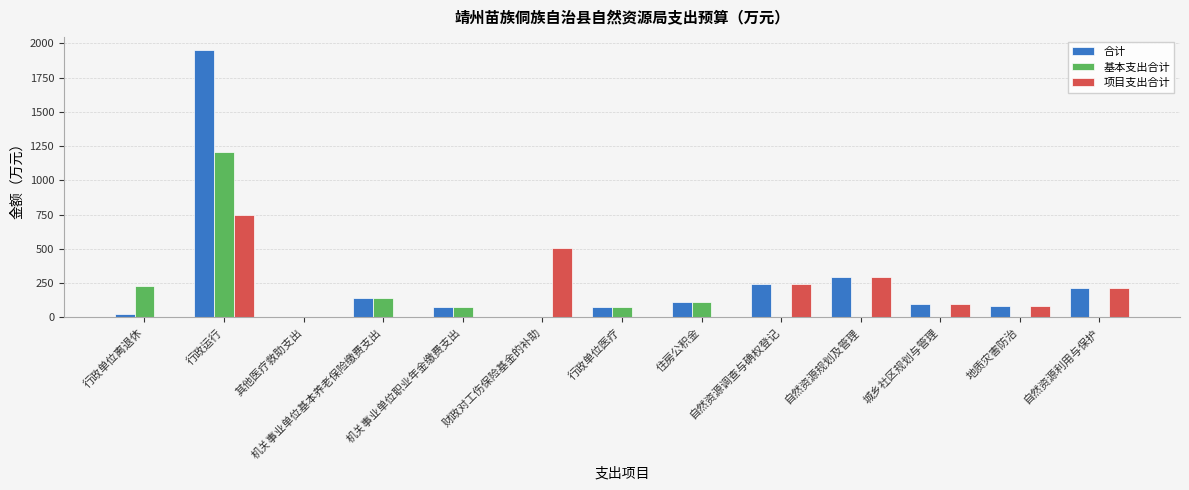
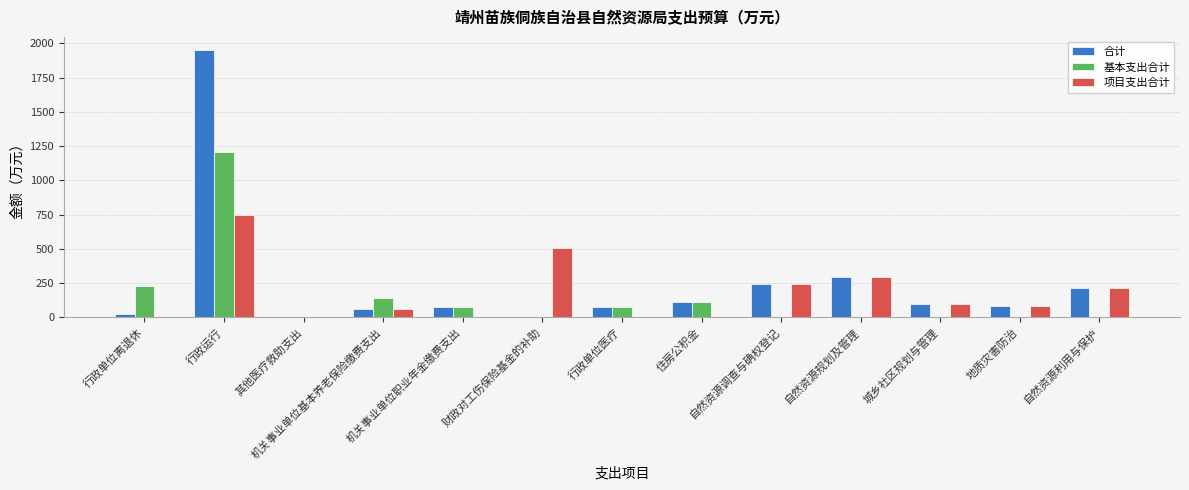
  {
    "合计": {
      "行政单位离退休": 30,
      "行政运行": 1950,
-     "机关事业单位基本养老保险缴费支出": 140,
+     "机关事业单位基本养老保险缴费支出": 60,
      "机关事业单位职业年金缴费支出": 70,
      "行政单位医疗": 80,
      "住房公积金": 110,
      "自然资源调查与确权登记": 240,
      "自然资源规划及管理": 300,
      "城乡社区规划与管理": 100,
      "地质灾害防治": 80,
      "自然资源利用与保护": 220
    },
    "基本支出合计": {
      "行政单位离退休": 220,
      "行政运行": 1200,
      "机关事业单位基本养老保险缴费支出": 140,
      "机关事业单位职业年金缴费支出": 70,
      "行政单位医疗": 80,
      "住房公积金": 110,
      "自然资源调查与确权登记": 0,
      "自然资源规划及管理": 0,
      "城乡社区规划与管理": 0,
      "地质灾害防治": 0,
      "自然资源利用与保护": 0
    },
    "项目支出合计": {
      "行政单位离退休": 0,
      "行政运行": 750,
      "其他医疗救助支出": 0,
-     "机关事业单位基本养老保险缴费支出": 0,
+     "机关事业单位基本养老保险缴费支出": 60,
      "机关事业单位职业年金缴费支出": 0,
      "财政对工伤保险基金的补助": 500,
      "行政单位医疗": 0,
      "住房公积金": 0,
      "自然资源调查与确权登记": 240,
      "自然资源规划及管理": 300,
      "城乡社区规划与管理": 100,
      "地质灾害防治": 80,
      "自然资源利用与保护": 220
    }
  }
